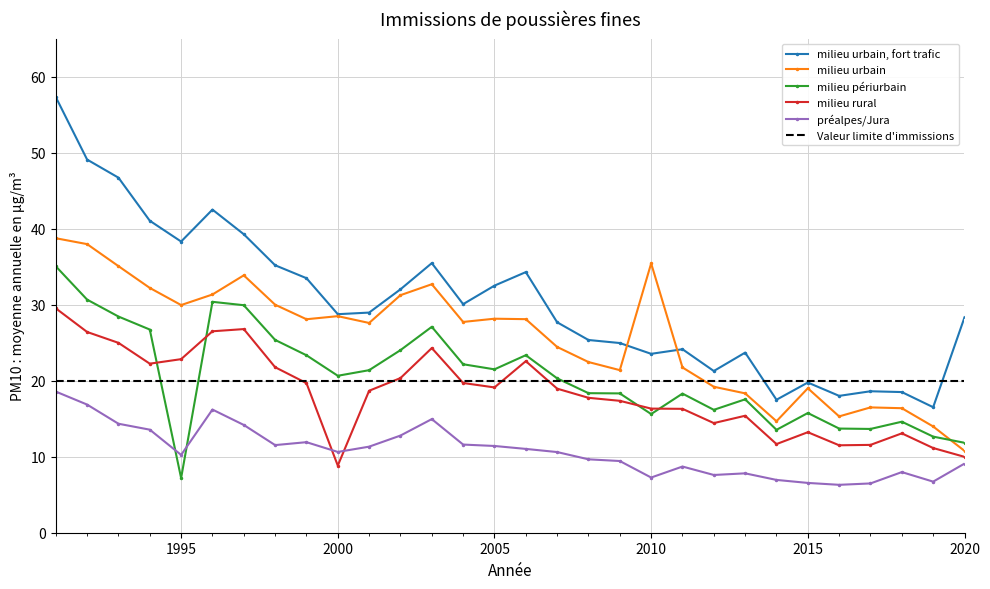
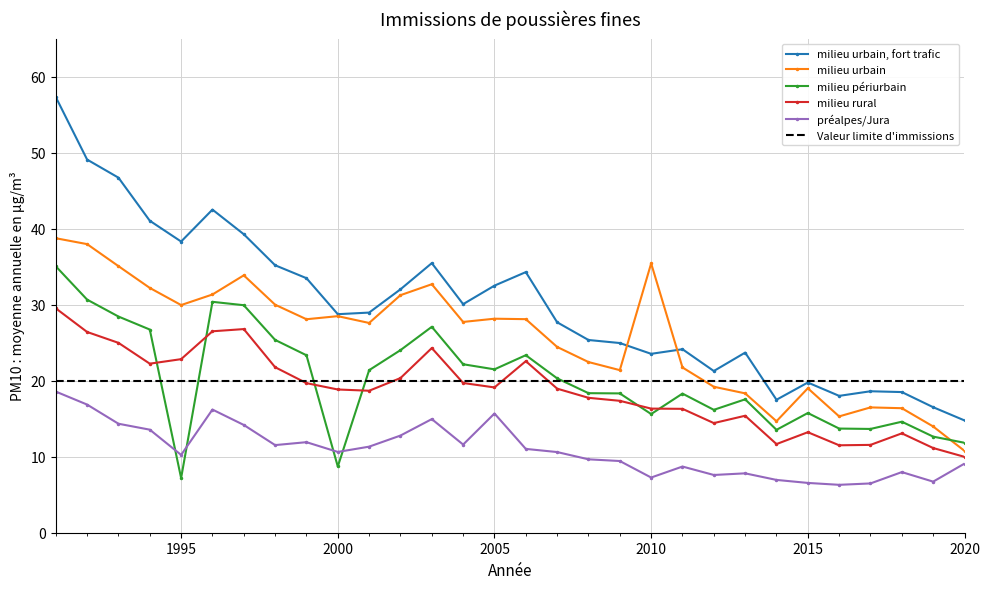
  {
    "milieu urbain, fort trafic": {
      "1995": 38,
      "2005": 33,
      "2010": 24,
-     "2020": 28
+     "2020": 15
    },
    "milieu urbain": {
      "1995": 30,
      "2005": 28,
      "2010": 35,
      "2015": 19,
      "2020": 11
    },
    "milieu périurbain": {
      "1995": 7,
-     "2000": 21,
+     "2000": 9,
      "2005": 21,
      "2010": 16,
      "2015": 16,
      "2020": 12
    },
    "milieu rural": {
      "1995": 23,
-     "2000": 9,
+     "2000": 19,
      "2005": 19,
      "2010": 16,
      "2015": 13,
      "2020": 10
    },
    "préalpes/Jura": {
      "1995": 10,
      "2000": 11,
-     "2005": 11,
+     "2005": 16,
      "2010": 7,
      "2015": 7,
      "2020": 9
    },
    "Valeur limite d'immissions": {
      "1995": 20,
      "2000": 20,
      "2005": 20,
      "2010": 20,
      "2020": 20
    }
  }
